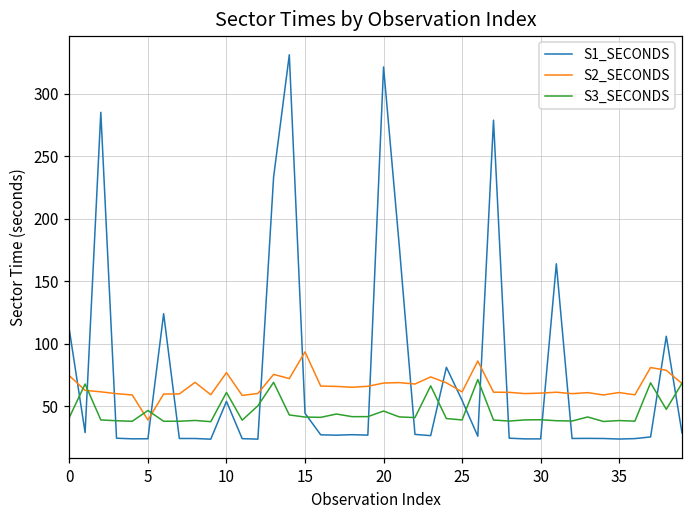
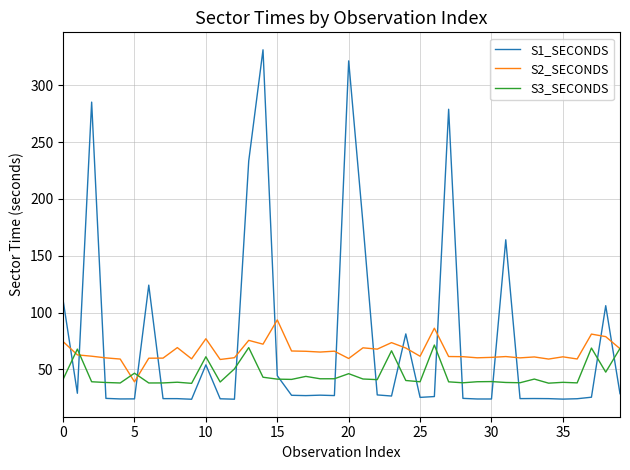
  {
    "S1_SECONDS": {
      "0": 111,
      "5": 24,
      "10": 54,
      "15": 44,
      "20": 321,
-     "25": 55,
+     "25": 25,
      "30": 24,
      "35": 24
    },
    "S2_SECONDS": {
      "0": 75,
      "5": 39,
      "10": 77,
      "15": 94,
-     "20": 69,
+     "20": 60,
      "25": 62,
      "30": 61,
      "35": 61
    },
    "S3_SECONDS": {
      "0": 41,
      "5": 47,
      "10": 61,
      "15": 41,
      "20": 46,
      "25": 39,
      "30": 39,
      "35": 39
    }
  }
